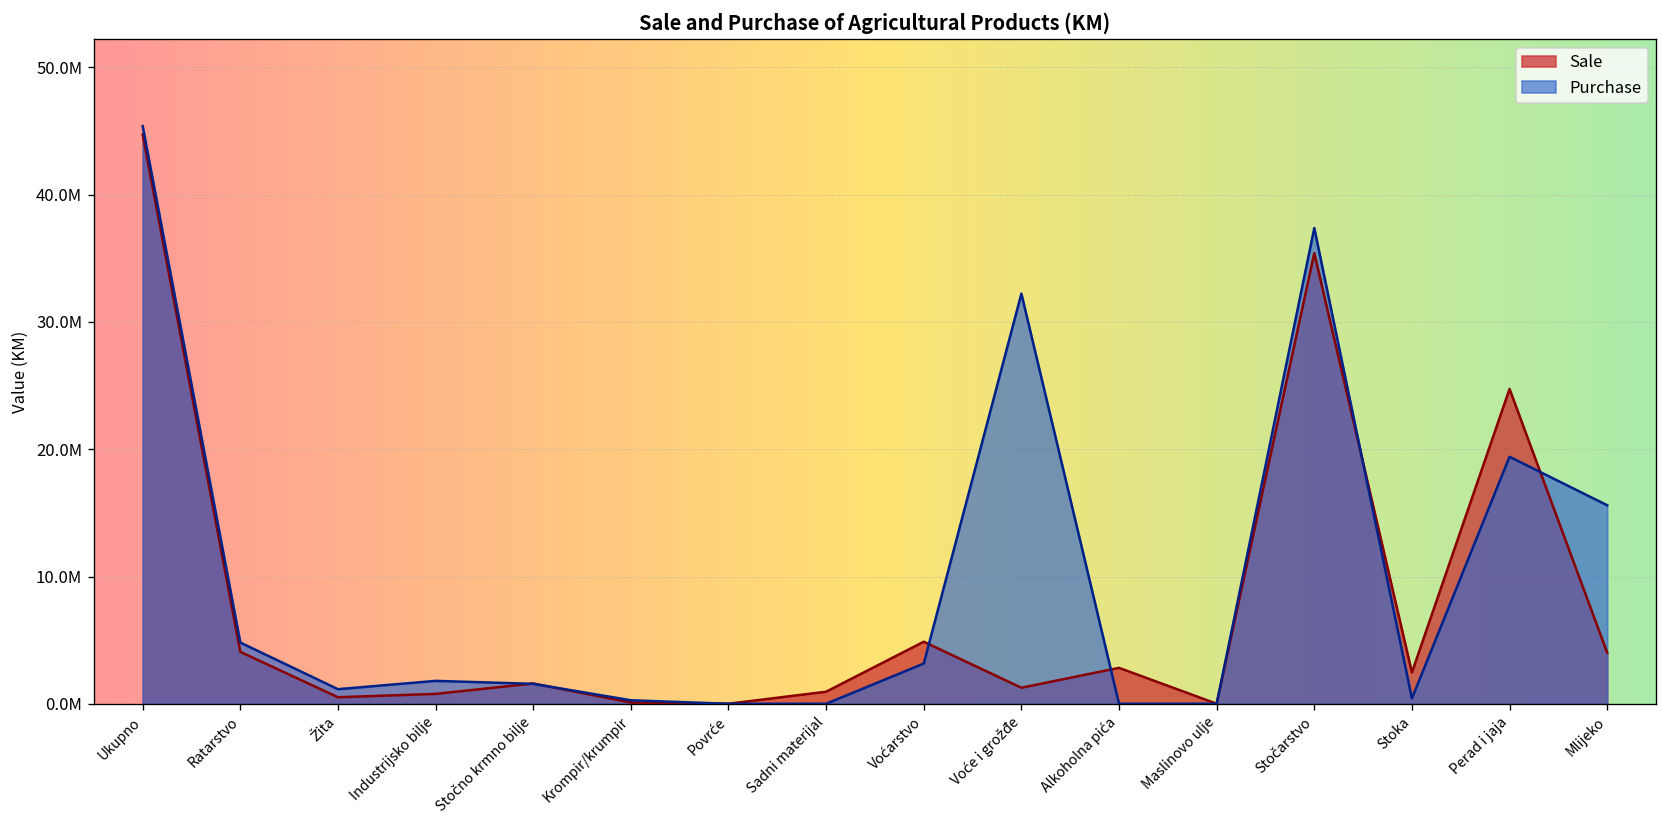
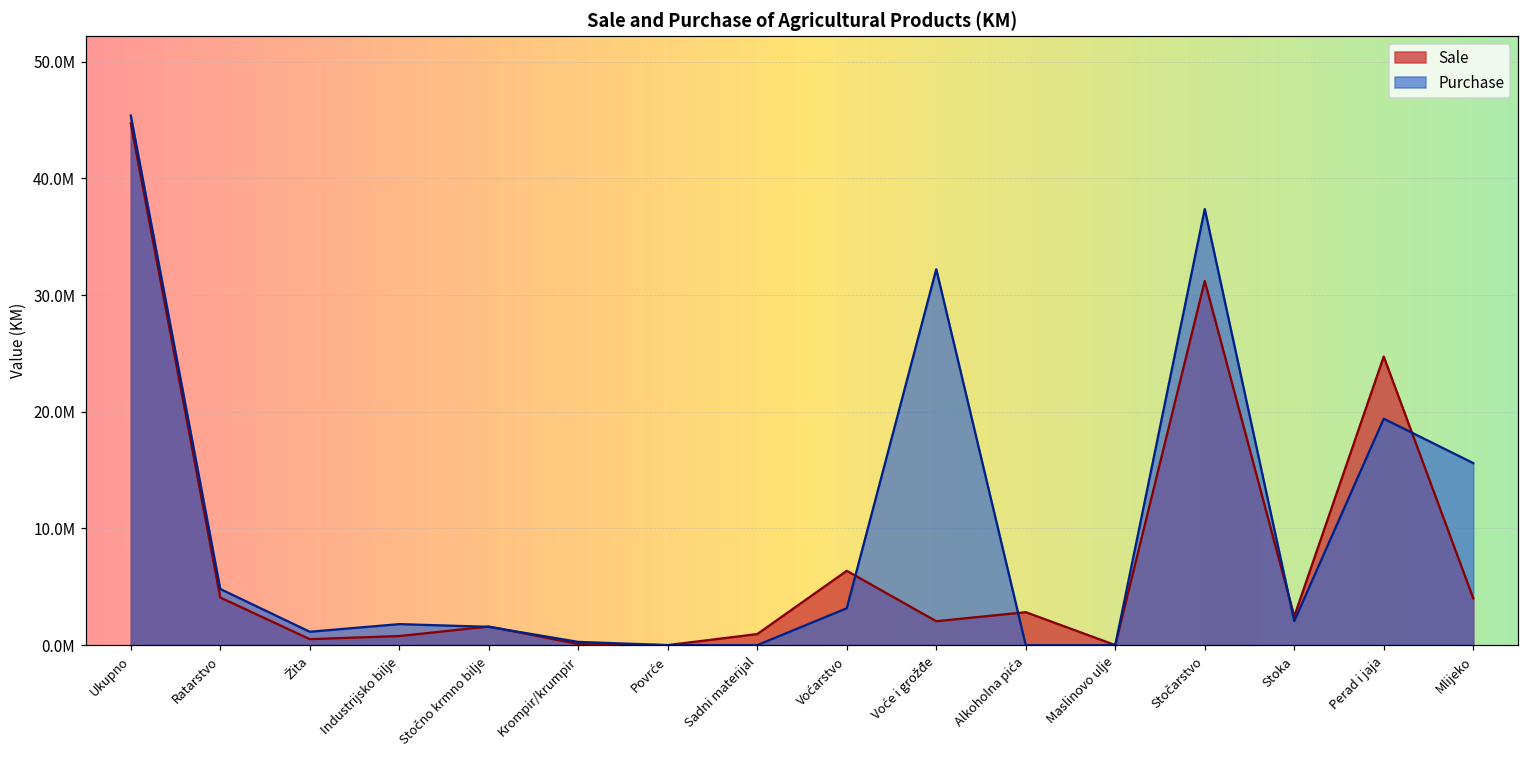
  {
    "Sale": {
      "Ukupno": 44700000,
      "Ratarstvo": 4100000,
      "Žita": 500000,
      "Industrijsko bilje": 800000,
      "Sadni materijal": 900000,
-     "Voćarstvo": 4900000,
-     "Voće i grožđe": 1300000,
+     "Voćarstvo": 6400000,
+     "Voće i grožđe": 2000000,
      "Alkoholna pića": 2800000,
-     "Stočarstvo": 35400000,
+     "Stočarstvo": 31200000,
      "Stoka": 2500000,
      "Perad i jaja": 24700000,
      "Mlijeko": 4000000
    },
    "Purchase": {
      "Ukupno": 45400000,
      "Ratarstvo": 4800000,
      "Žita": 1100000,
      "Industrijsko bilje": 1800000,
      "Sadni materijal": 0,
      "Voćarstvo": 3200000,
      "Voće i grožđe": 32200000,
      "Alkoholna pića": 0,
      "Stočarstvo": 37400000,
-     "Stoka": 400000,
+     "Stoka": 2100000,
      "Perad i jaja": 19400000,
      "Mlijeko": 15600000
    }
  }
